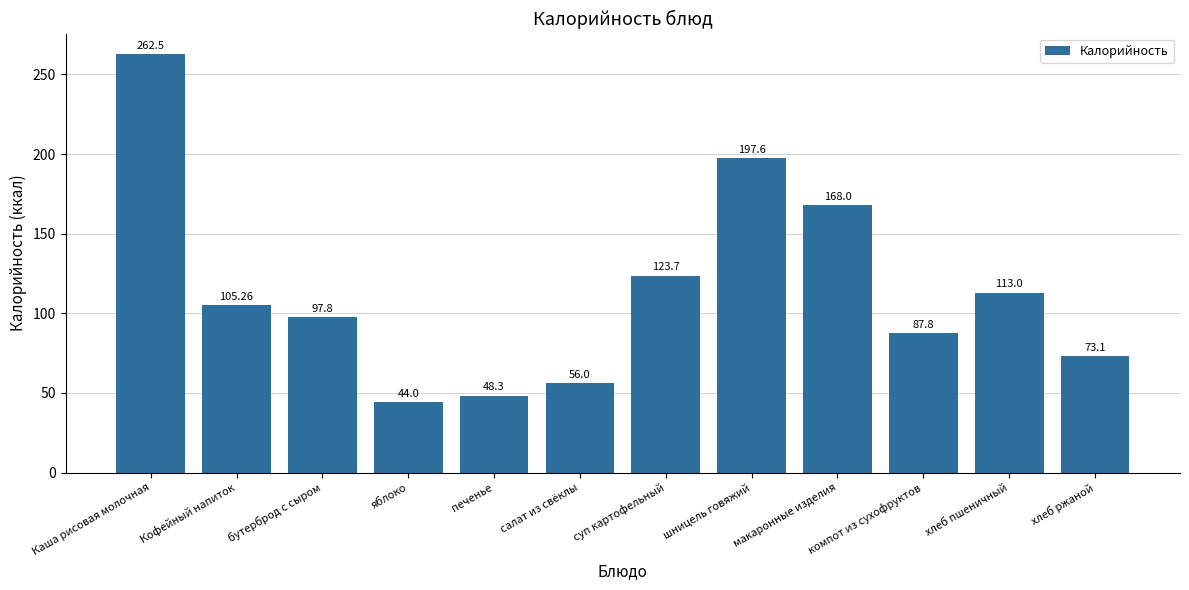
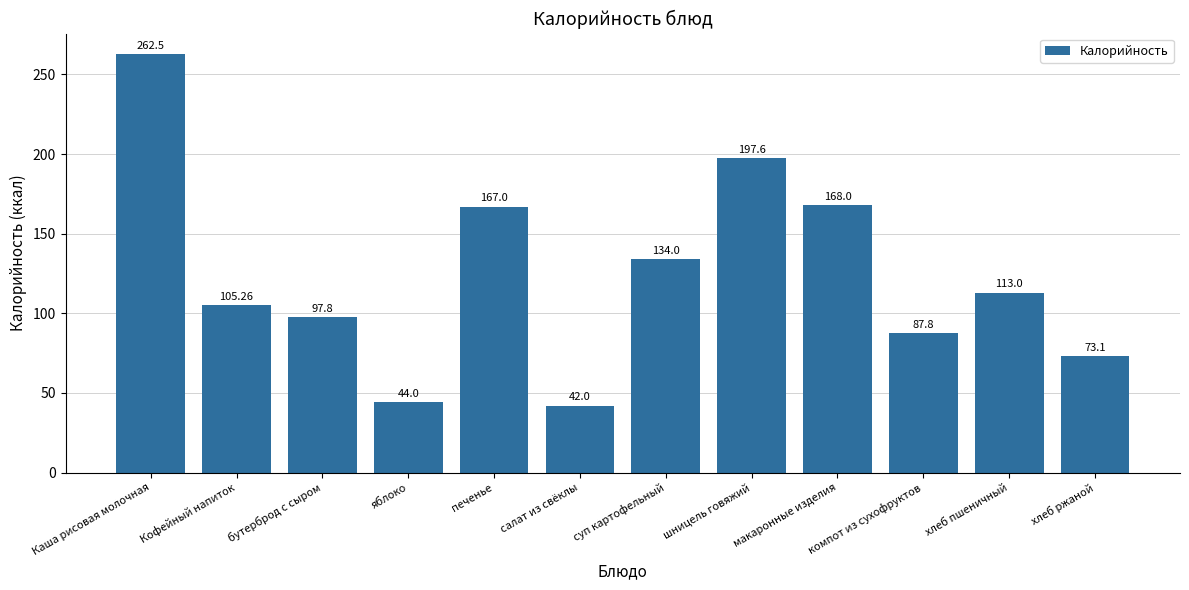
  {
    "Каша рисовая молочная": 262.5,
    "Кофейный напиток": 105.26,
    "бутерброд с сыром": 97.8,
    "яблоко": 44.0,
-   "печенье": 48.3,
-   "салат из свёклы": 56.0,
-   "суп картофельный": 123.7,
+   "печенье": 167.0,
+   "салат из свёклы": 42.0,
+   "суп картофельный": 134.0,
    "шницель говяжий": 197.6,
    "макаронные изделия": 168.0,
    "компот из сухофруктов": 87.8,
    "хлеб пшеничный": 113.0,
    "хлеб ржаной": 73.1
  }
